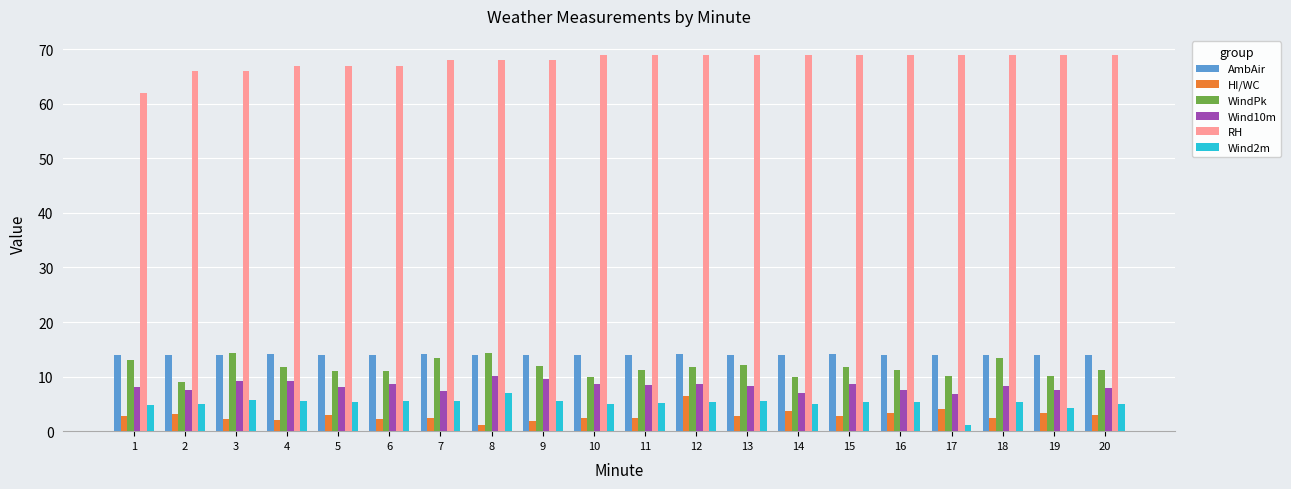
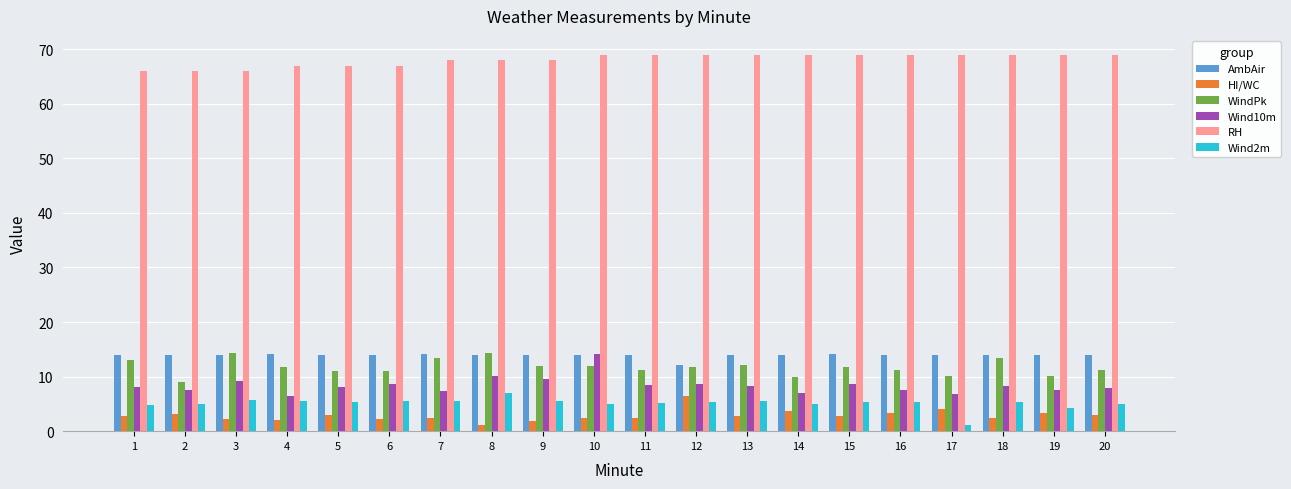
  {
    "AmbAir": {
      "1": 14,
      "2": 14,
      "3": 14,
      "4": 14,
      "5": 14,
      "6": 14,
      "7": 14,
      "8": 14,
      "9": 14,
      "10": 14,
      "11": 14,
-     "12": 14,
+     "12": 12,
      "13": 14,
      "14": 14,
      "15": 14,
      "16": 14,
      "17": 14,
      "18": 14,
      "19": 14,
      "20": 14
    },
    "HI/WC": {
      "1": 3,
      "2": 3,
      "3": 2,
      "4": 2,
      "5": 3,
      "6": 2,
      "7": 2,
      "8": 1,
      "9": 2,
      "10": 2,
      "11": 3,
      "12": 7,
      "13": 3,
      "14": 4,
      "15": 3,
      "16": 3,
      "17": 4,
      "18": 3,
      "19": 3,
      "20": 3
    },
    "WindPk": {
      "1": 13,
      "2": 9,
      "3": 14,
      "4": 12,
      "5": 11,
      "6": 11,
      "7": 14,
      "8": 14,
      "9": 12,
-     "10": 10,
+     "10": 12,
      "11": 11,
      "12": 12,
      "13": 12,
      "14": 10,
      "15": 12,
      "16": 11,
      "17": 10,
      "18": 14,
      "19": 10,
      "20": 11
    },
    "Wind10m": {
      "1": 8,
      "2": 8,
      "3": 9,
-     "4": 9,
+     "4": 7,
      "5": 8,
      "6": 9,
      "7": 7,
      "8": 10,
      "9": 10,
-     "10": 9,
+     "10": 14,
      "11": 9,
      "12": 9,
      "13": 8,
      "14": 7,
      "15": 9,
      "16": 8,
      "17": 7,
      "18": 8,
      "19": 8,
      "20": 8
    },
    "RH": {
-     "1": 62,
+     "1": 66,
      "2": 66,
      "3": 66,
      "4": 67,
      "5": 67,
      "6": 67,
      "7": 68,
      "8": 68,
      "9": 68,
      "10": 69,
      "11": 69,
      "12": 69,
      "13": 69,
      "14": 69,
      "15": 69,
      "16": 69,
      "17": 69,
      "18": 69,
      "19": 69,
      "20": 69
    },
    "Wind2m": {
      "1": 5,
      "2": 5,
      "3": 6,
      "4": 6,
      "5": 5,
      "6": 6,
      "7": 6,
      "8": 7,
      "9": 6,
      "10": 5,
      "11": 5,
      "12": 5,
      "13": 6,
      "14": 5,
      "15": 5,
      "16": 5,
      "17": 1,
      "18": 5,
      "19": 4,
      "20": 5
    }
  }
